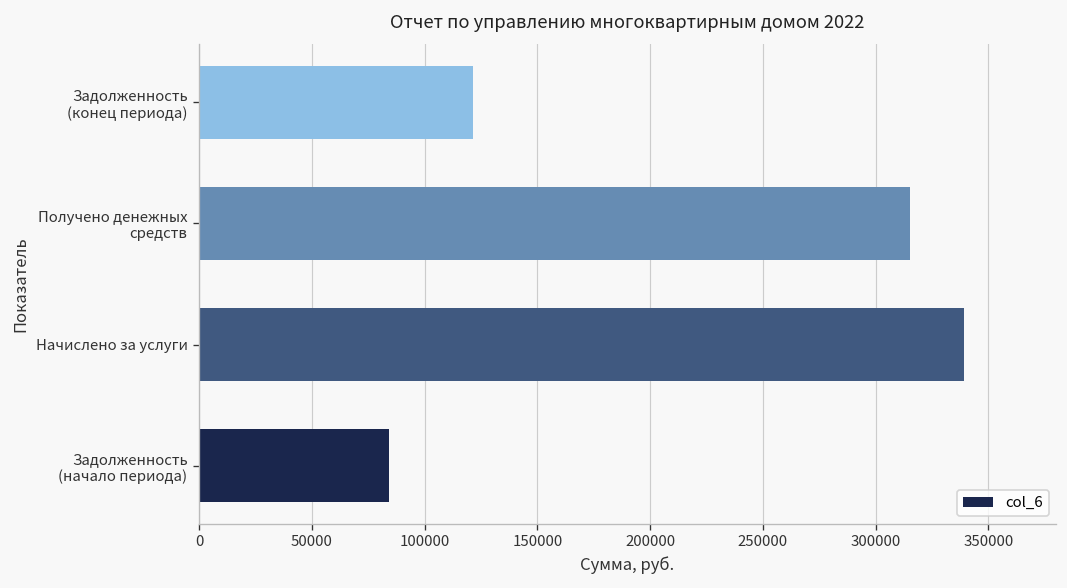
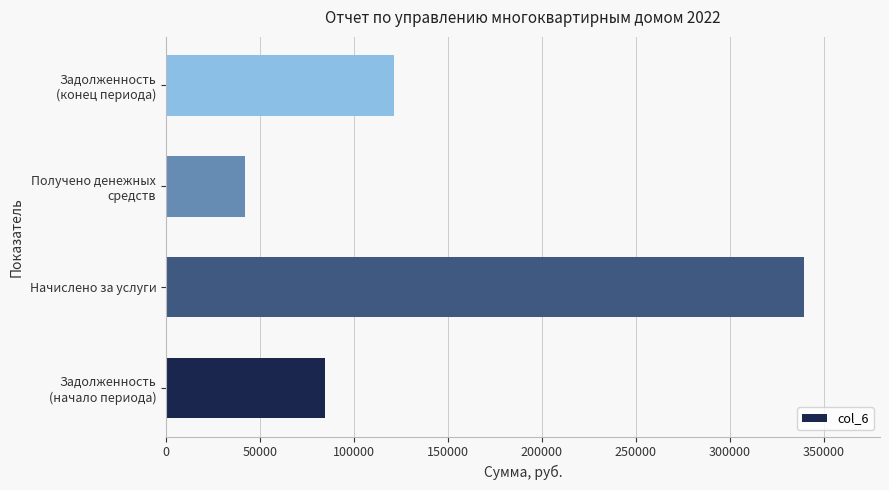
  {
    "Задолженность (конец периода)": 121000,
-   "Получено денежных средств": 315000,
+   "Получено денежных средств": 42000,
    "Начислено за услуги": 339000,
    "Задолженность (начало периода)": 84000
  }
